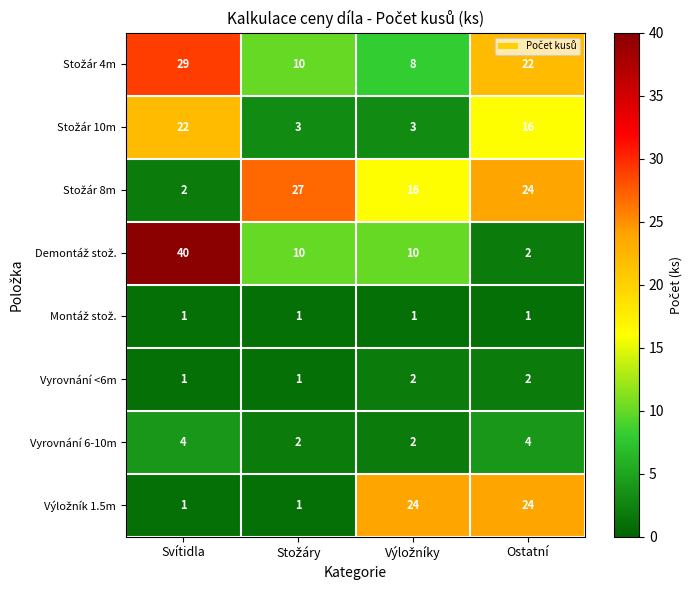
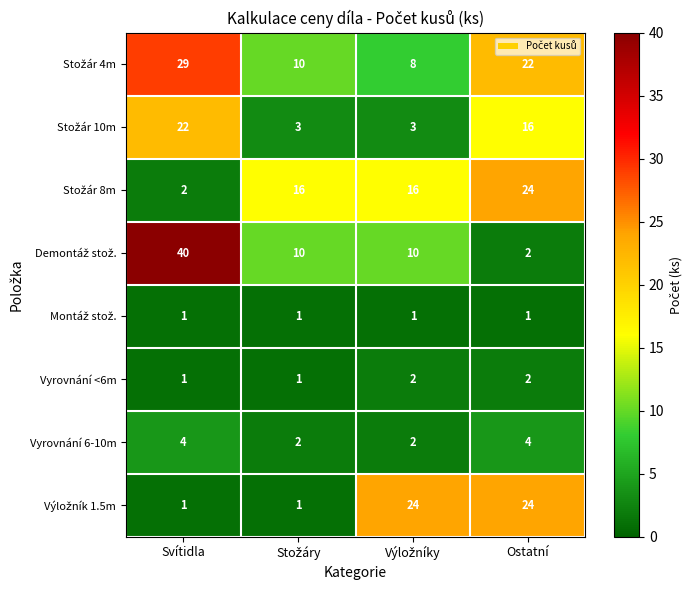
  {
    "Stožár 4m": {
      "Svítidla": 29,
      "Stožáry": 10,
      "Výložníky": 8,
      "Ostatní": 22
    },
    "Stožár 10m": {
      "Svítidla": 22,
      "Stožáry": 3,
      "Výložníky": 3,
      "Ostatní": 16
    },
    "Stožár 8m": {
      "Svítidla": 2,
-     "Stožáry": 27,
+     "Stožáry": 16,
      "Výložníky": 16,
      "Ostatní": 24
    },
    "Demontáž stož.": {
      "Svítidla": 40,
      "Stožáry": 10,
      "Výložníky": 10,
      "Ostatní": 2
    },
    "Montáž stož.": {
      "Svítidla": 1,
      "Stožáry": 1,
      "Výložníky": 1,
      "Ostatní": 1
    },
    "Vyrovnání <6m": {
      "Svítidla": 1,
      "Stožáry": 1,
      "Výložníky": 2,
      "Ostatní": 2
    },
    "Vyrovnání 6-10m": {
      "Svítidla": 4,
      "Stožáry": 2,
      "Výložníky": 2,
      "Ostatní": 4
    },
    "Výložník 1.5m": {
      "Svítidla": 1,
      "Stožáry": 1,
      "Výložníky": 24,
      "Ostatní": 24
    }
  }
